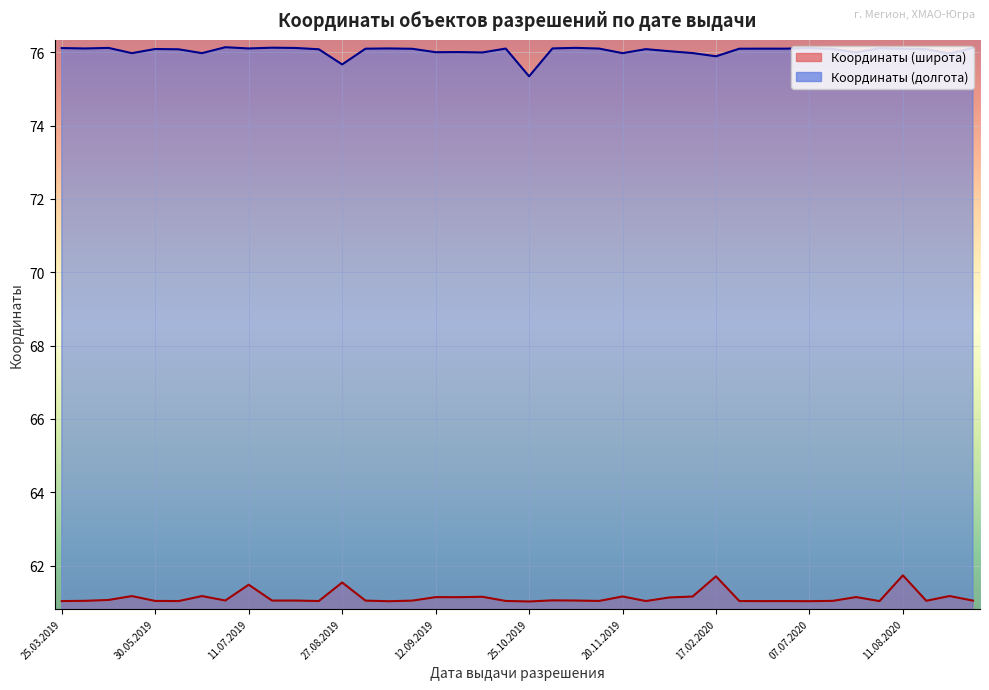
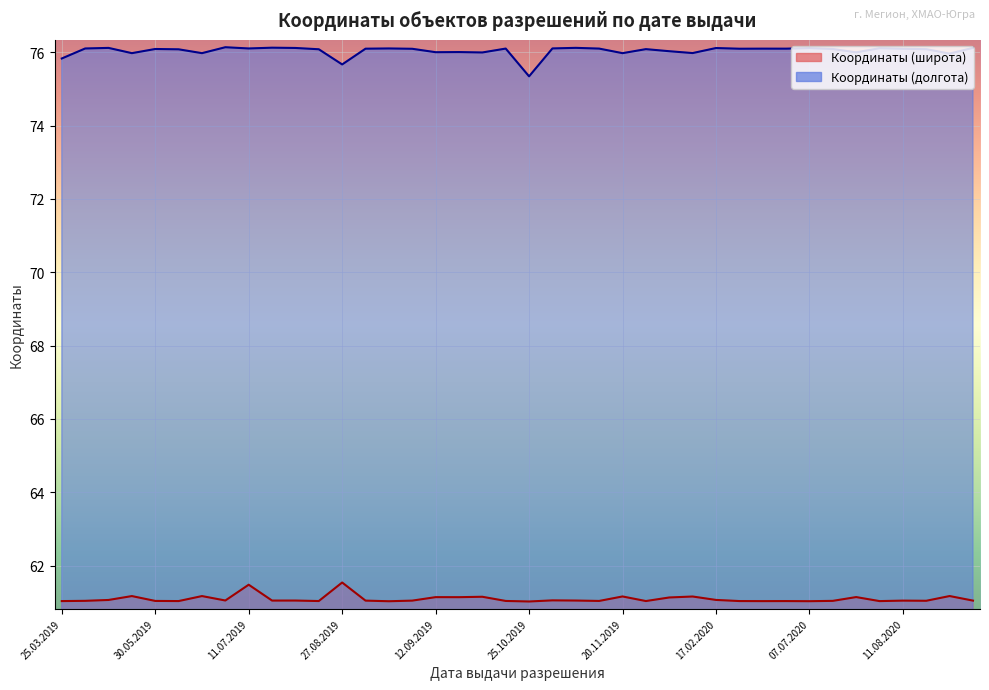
  {
    "Координаты (широта)": {
      "25.03.2019": 61.0,
      "11.07.2019": 61.5,
      "27.08.2019": 61.5,
      "25.10.2019": 61.0,
-     "17.02.2020": 61.7,
-     "11.08.2020": 61.7
+     "17.02.2020": 61.1,
+     "11.08.2020": 61.0
    },
    "Координаты (долгота)": {
-     "25.03.2019": 76.1,
+     "25.03.2019": 75.8,
      "11.07.2019": 76.1,
      "27.08.2019": 75.7,
      "25.10.2019": 75.3,
-     "17.02.2020": 75.9
+     "17.02.2020": 76.1
    }
  }
